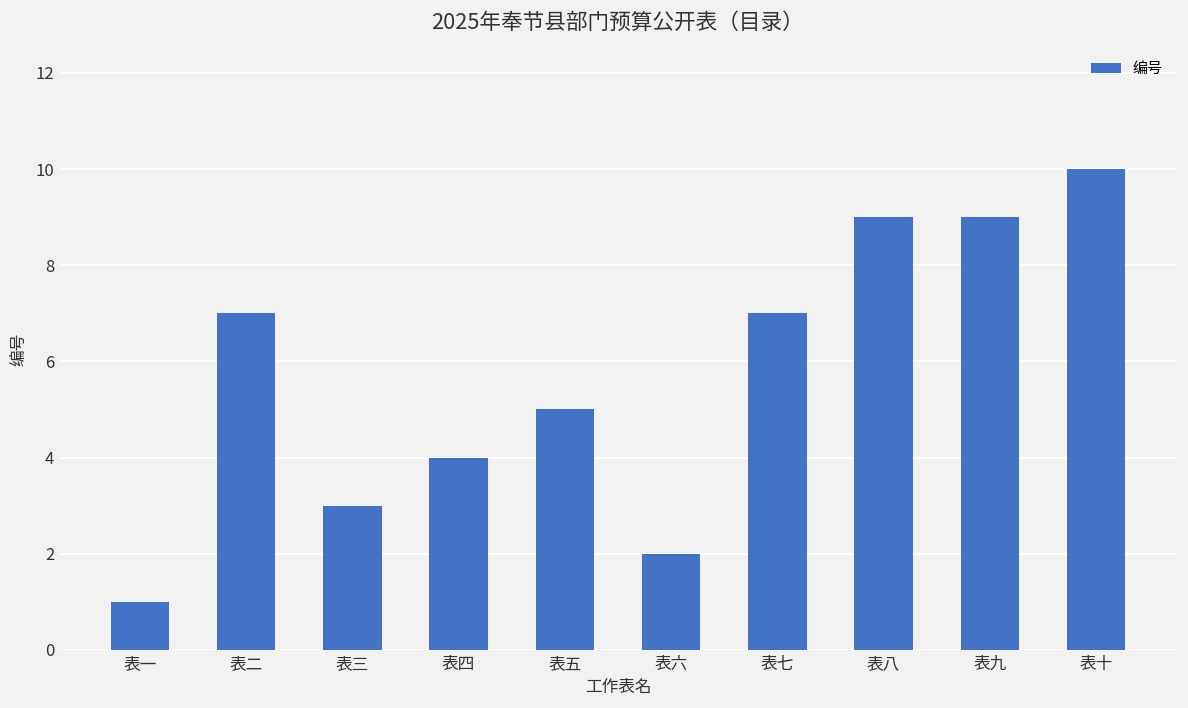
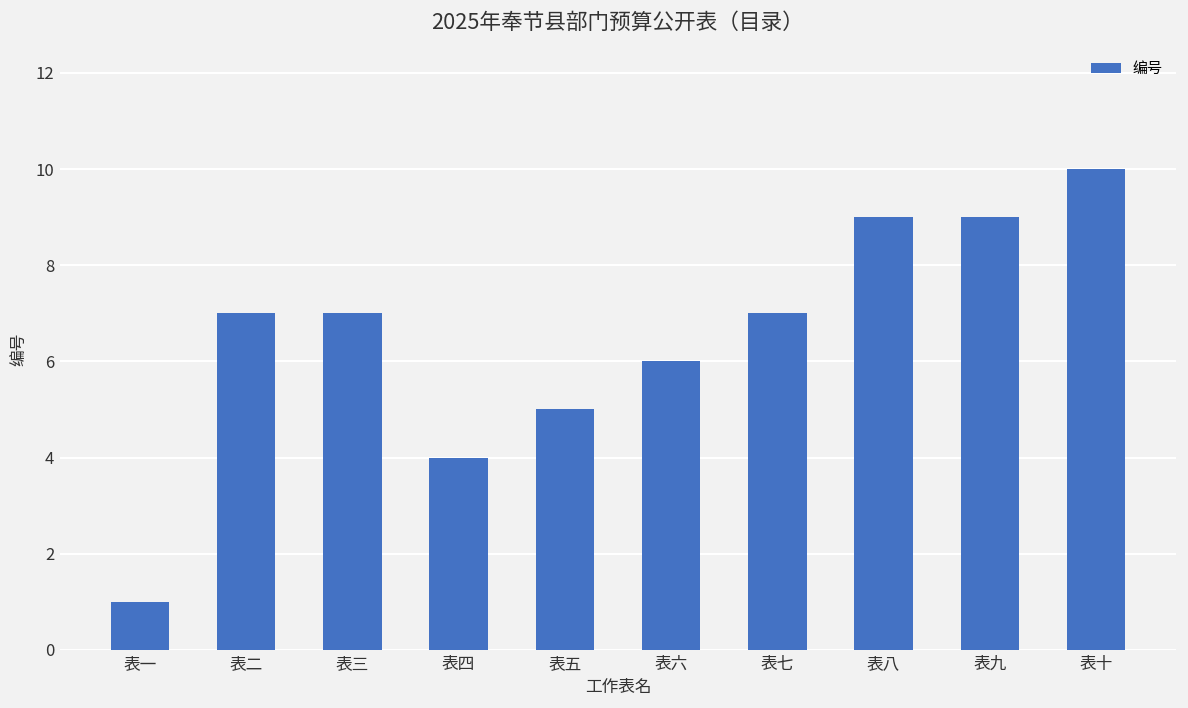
  {
    "表一": 1,
    "表二": 7,
-   "表三": 3,
+   "表三": 7,
    "表四": 4,
    "表五": 5,
-   "表六": 2,
+   "表六": 6,
    "表七": 7,
    "表八": 9,
    "表九": 9,
    "表十": 10
  }
